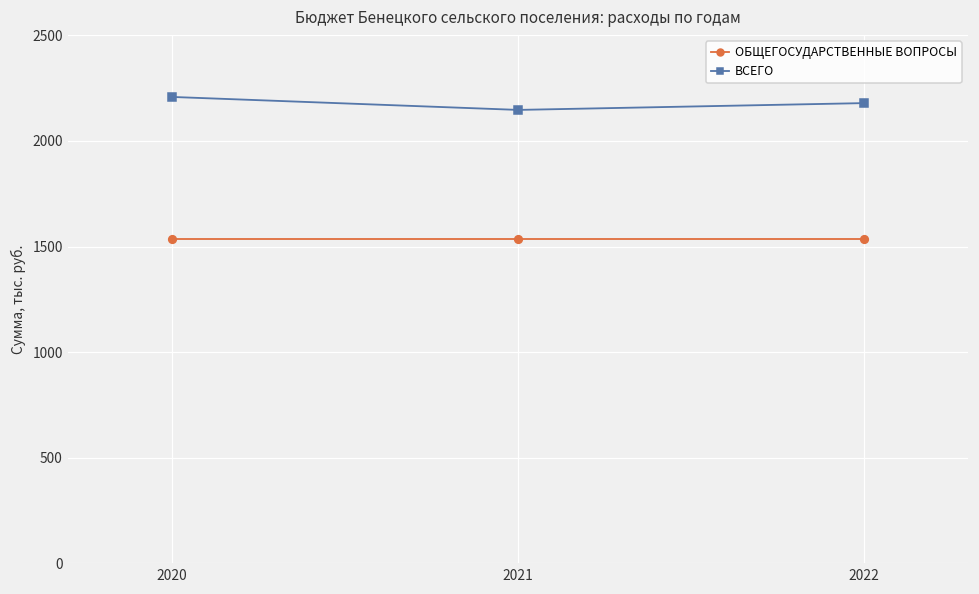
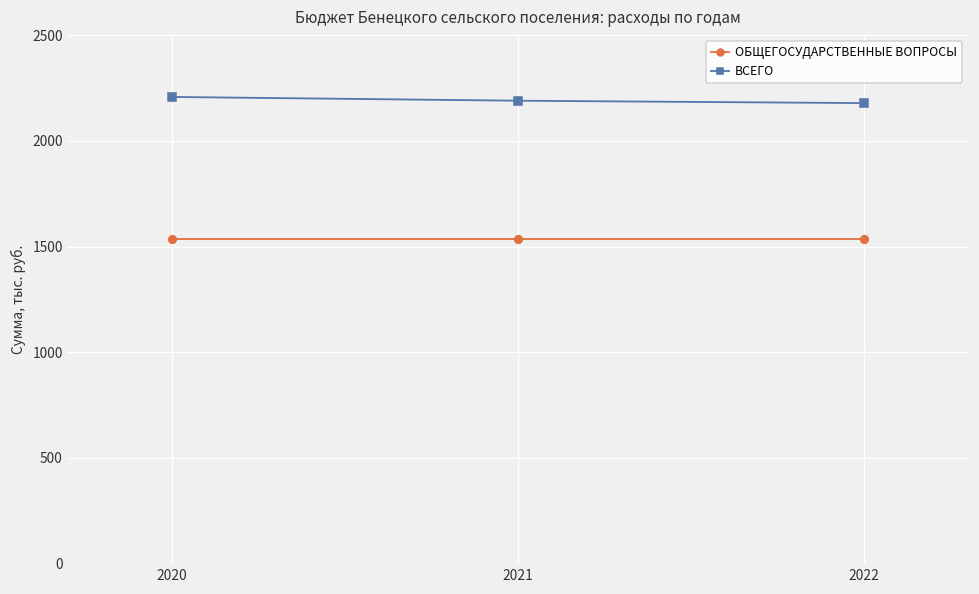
  {
    "ОБЩЕГОСУДАРСТВЕННЫЕ ВОПРОСЫ": {
      "2020": 1540,
      "2021": 1540,
      "2022": 1540
    },
    "ВСЕГО": {
      "2020": 2210,
-     "2021": 2150,
+     "2021": 2190,
      "2022": 2180
    }
  }
